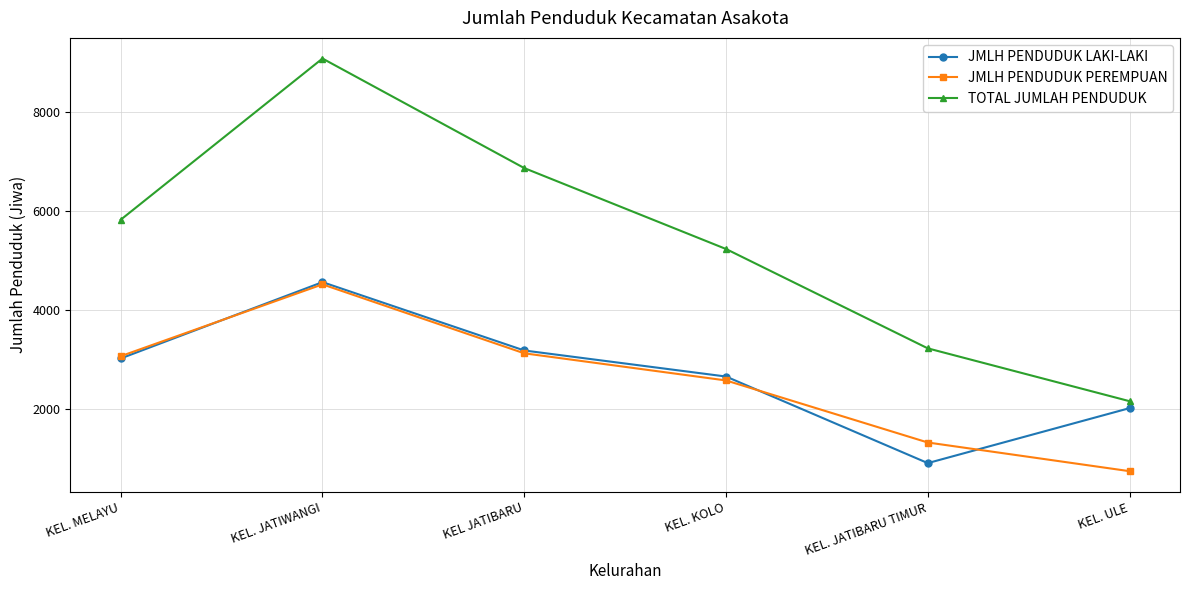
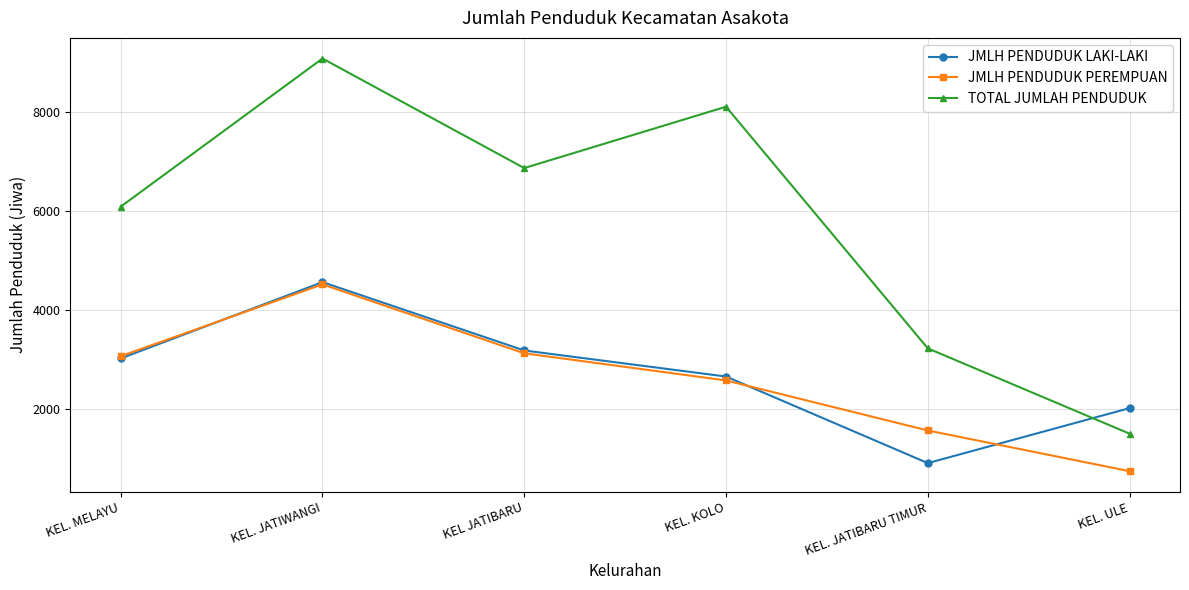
  {
    "JMLH PENDUDUK LAKI-LAKI": {
      "KEL JATIBARU": 3200,
      "KEL. KOLO": 2700,
      "KEL. JATIBARU TIMUR": 900,
      "KEL. ULE": 2000
    },
    "JMLH PENDUDUK PEREMPUAN": {
      "KEL JATIBARU": 3100,
      "KEL. KOLO": 2600,
-     "KEL. JATIBARU TIMUR": 1300,
+     "KEL. JATIBARU TIMUR": 1600,
      "KEL. ULE": 700
    },
    "TOTAL JUMLAH PENDUDUK": {
-     "KEL. MELAYU": 5800,
+     "KEL. MELAYU": 6100,
      "KEL. JATIWANGI": 9100,
      "KEL JATIBARU": 6900,
-     "KEL. KOLO": 5200,
+     "KEL. KOLO": 8100,
      "KEL. JATIBARU TIMUR": 3200,
-     "KEL. ULE": 2200
+     "KEL. ULE": 1500
    }
  }
